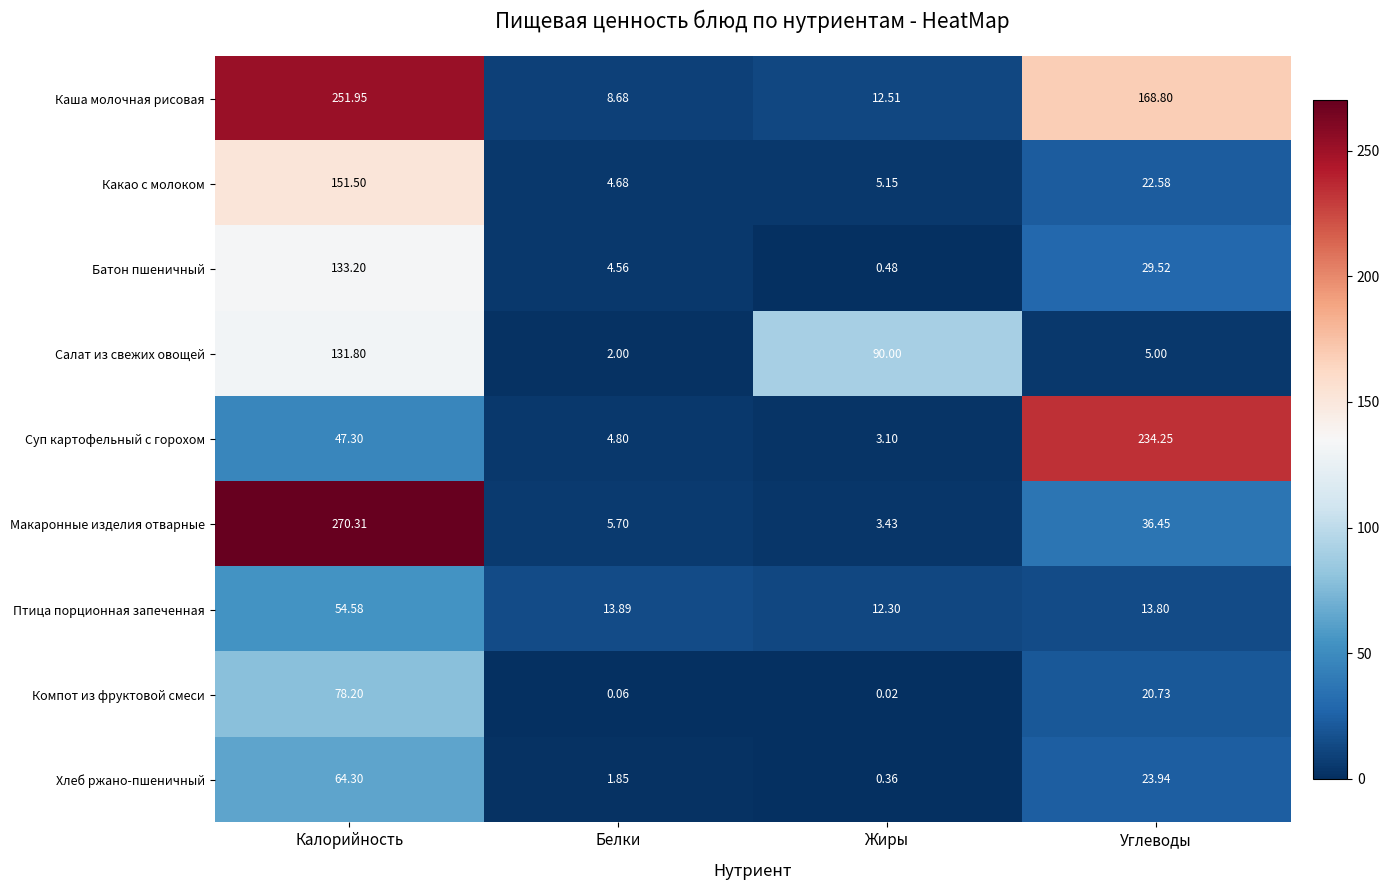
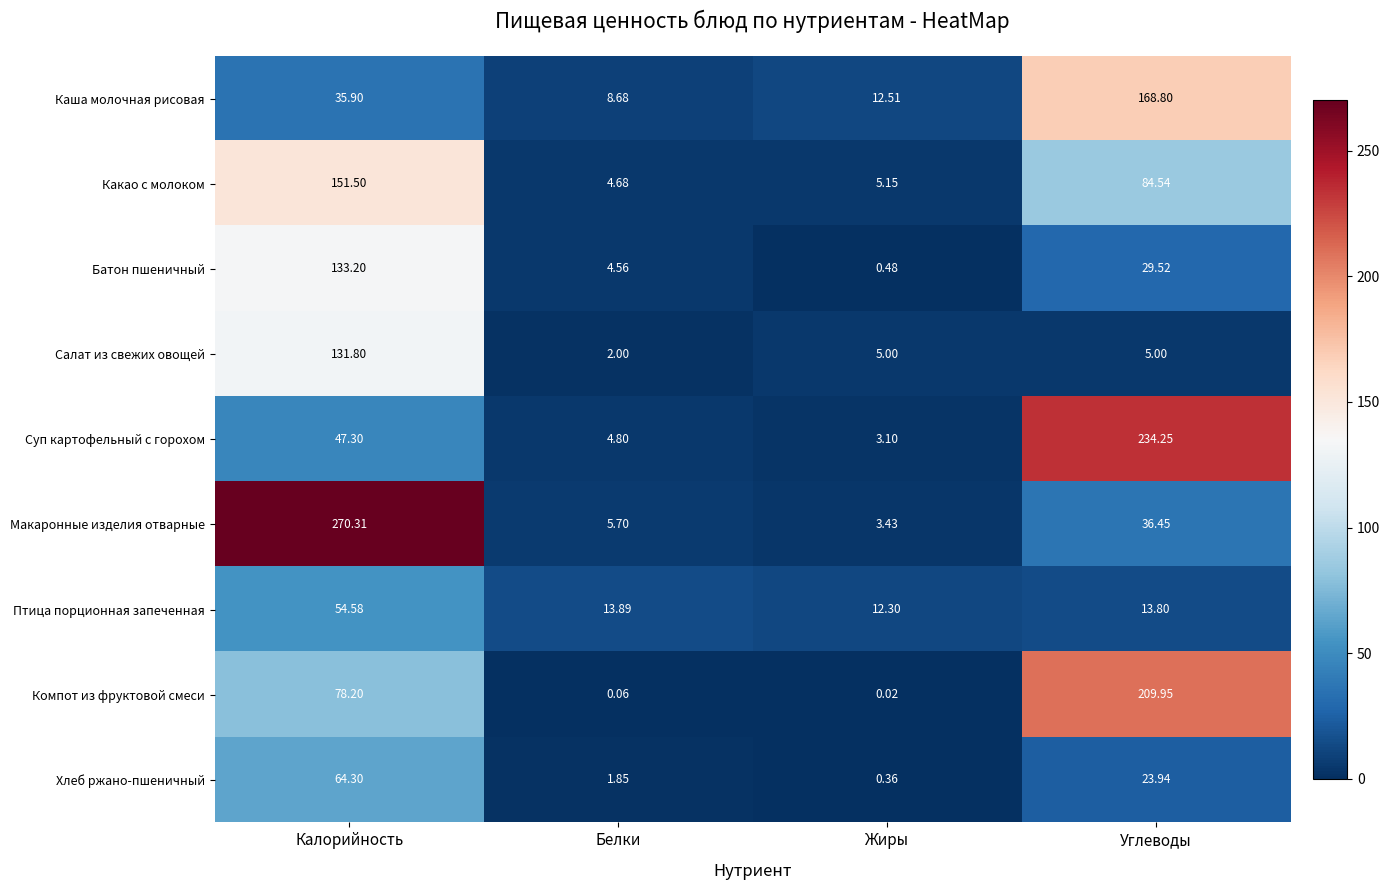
  {
    "Каша молочная рисовая": {
-     "Калорийность": 251.95,
+     "Калорийность": 35.90,
      "Белки": 8.68,
      "Жиры": 12.51,
      "Углеводы": 168.80
    },
    "Какао с молоком": {
      "Калорийность": 151.50,
      "Белки": 4.68,
      "Жиры": 5.15,
-     "Углеводы": 22.58
+     "Углеводы": 84.54
    },
    "Батон пшеничный": {
      "Калорийность": 133.20,
      "Белки": 4.56,
      "Жиры": 0.48,
      "Углеводы": 29.52
    },
    "Салат из свежих овощей": {
      "Калорийность": 131.80,
      "Белки": 2.00,
-     "Жиры": 90.00,
+     "Жиры": 5.00,
      "Углеводы": 5.00
    },
    "Суп картофельный с горохом": {
      "Калорийность": 47.30,
      "Белки": 4.80,
      "Жиры": 3.10,
      "Углеводы": 234.25
    },
    "Макаронные изделия отварные": {
      "Калорийность": 270.31,
      "Белки": 5.70,
      "Жиры": 3.43,
      "Углеводы": 36.45
    },
    "Птица порционная запеченная": {
      "Калорийность": 54.58,
      "Белки": 13.89,
      "Жиры": 12.30,
      "Углеводы": 13.80
    },
    "Компот из фруктовой смеси": {
      "Калорийность": 78.20,
      "Белки": 0.06,
      "Жиры": 0.02,
-     "Углеводы": 20.73
+     "Углеводы": 209.95
    },
    "Хлеб ржано-пшеничный": {
      "Калорийность": 64.30,
      "Белки": 1.85,
      "Жиры": 0.36,
      "Углеводы": 23.94
    }
  }
